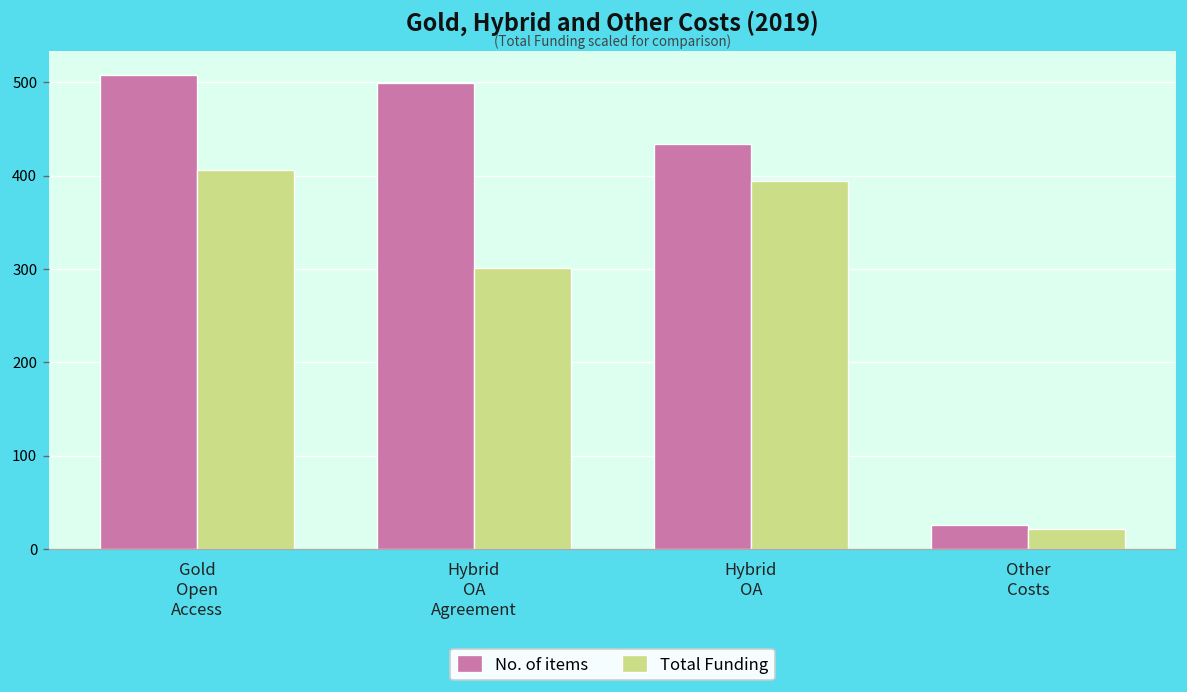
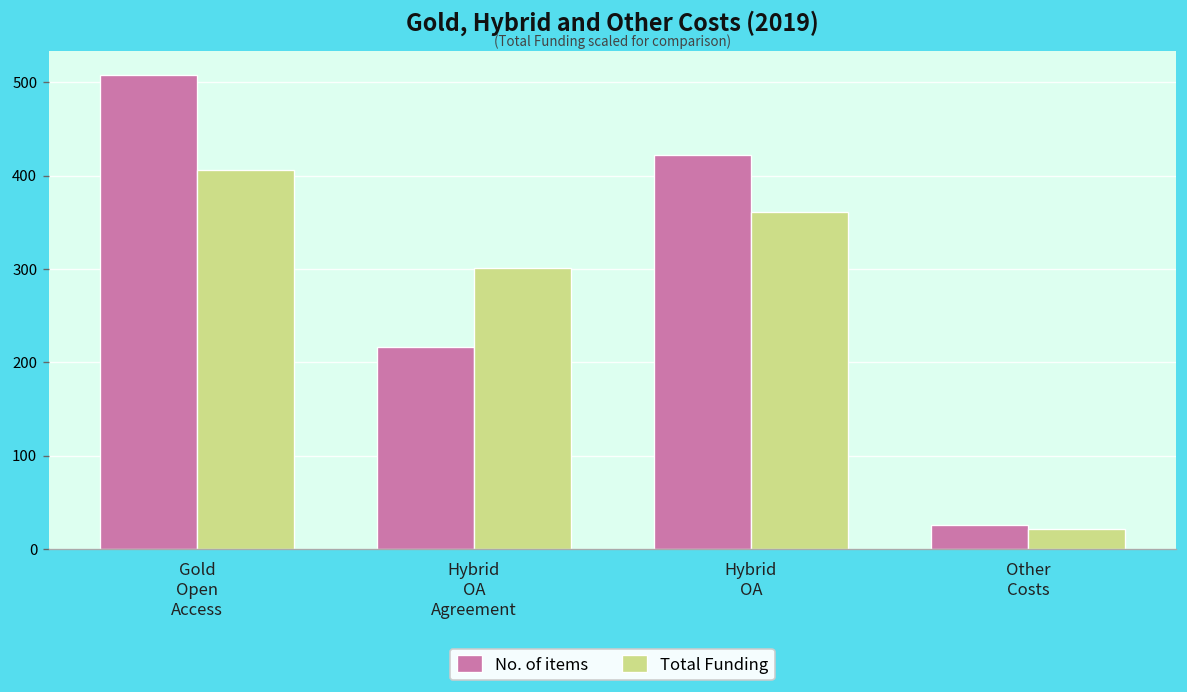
  {
    "No. of items": {
      "Gold Open Access": 510,
-     "Hybrid OA Agreement": 500,
-     "Hybrid OA": 430,
+     "Hybrid OA Agreement": 220,
+     "Hybrid OA": 420,
      "Other Costs": 30
    },
    "Total Funding": {
      "Gold Open Access": 410,
      "Hybrid OA Agreement": 300,
-     "Hybrid OA": 390,
+     "Hybrid OA": 360,
      "Other Costs": 20
    }
  }
